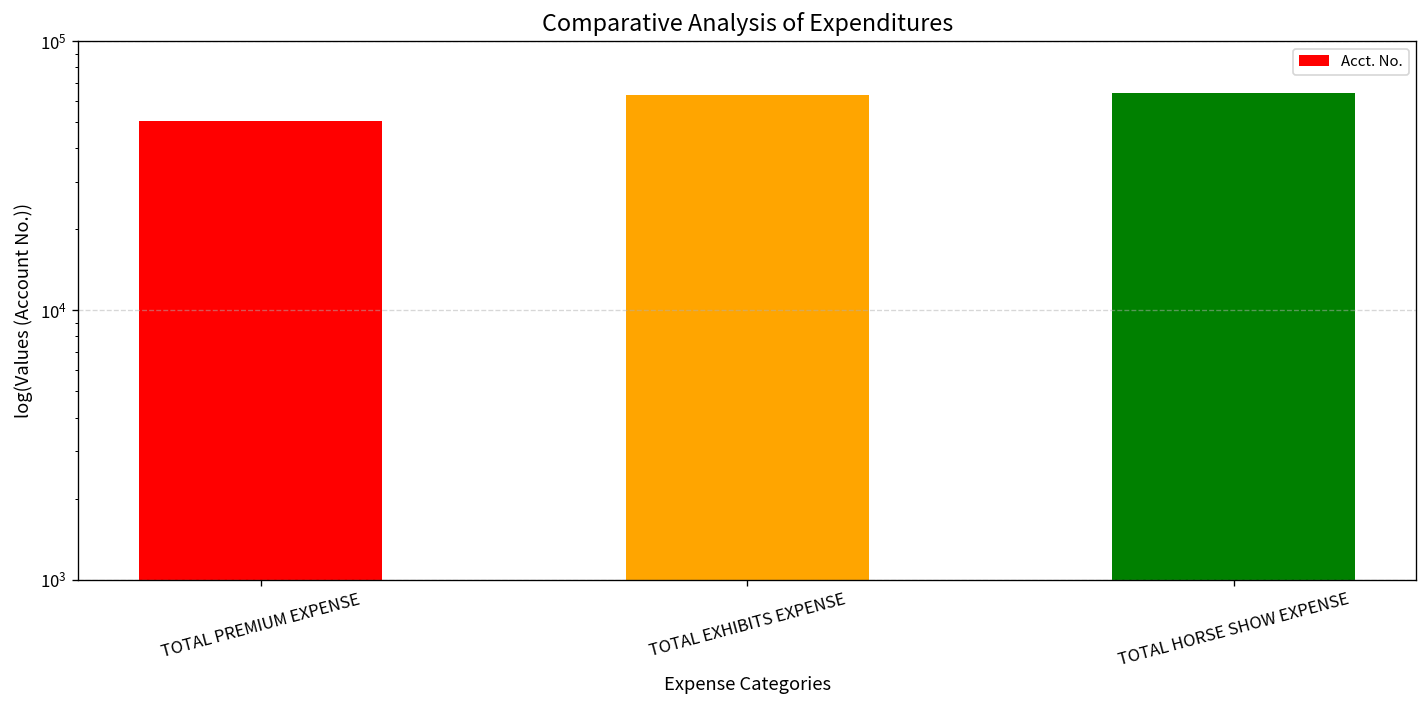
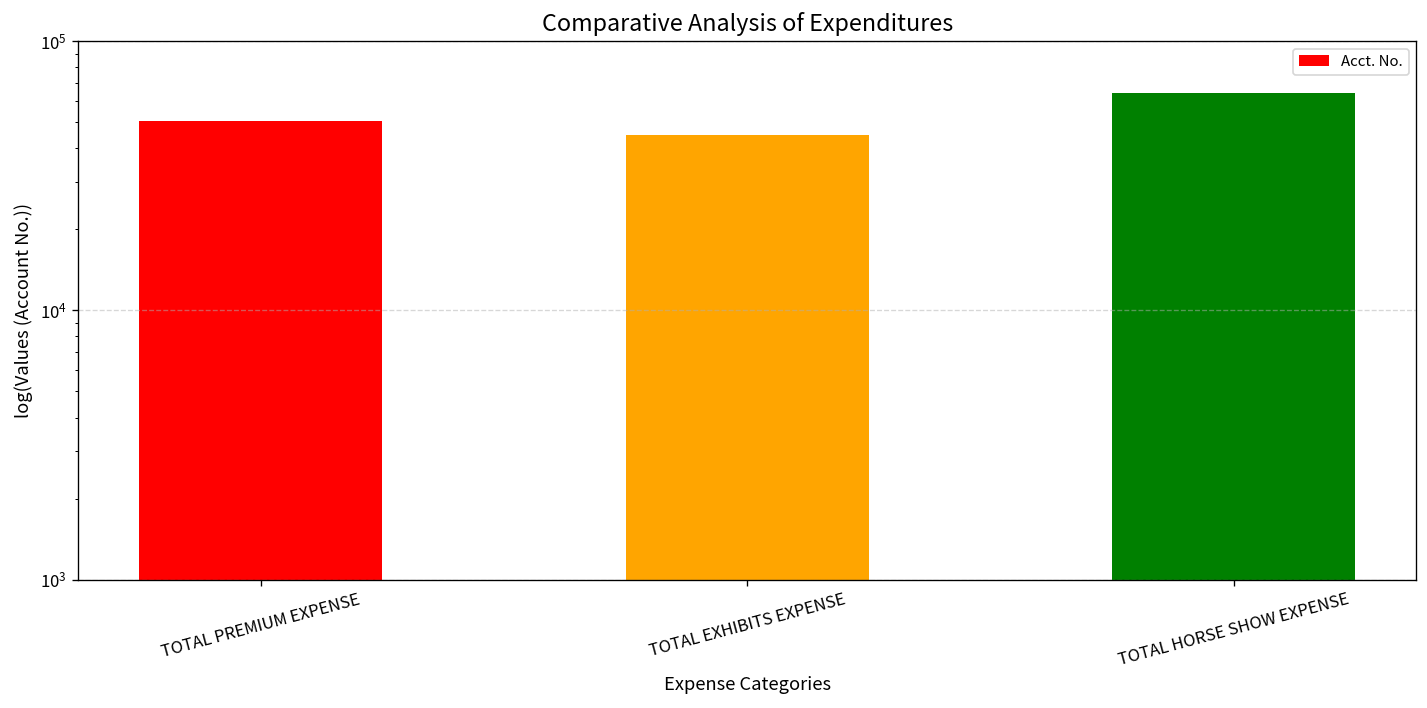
  {
    "TOTAL PREMIUM EXPENSE": 51000,
-   "TOTAL EXHIBITS EXPENSE": 63000,
+   "TOTAL EXHIBITS EXPENSE": 45000,
    "TOTAL HORSE SHOW EXPENSE": 64000
  }
